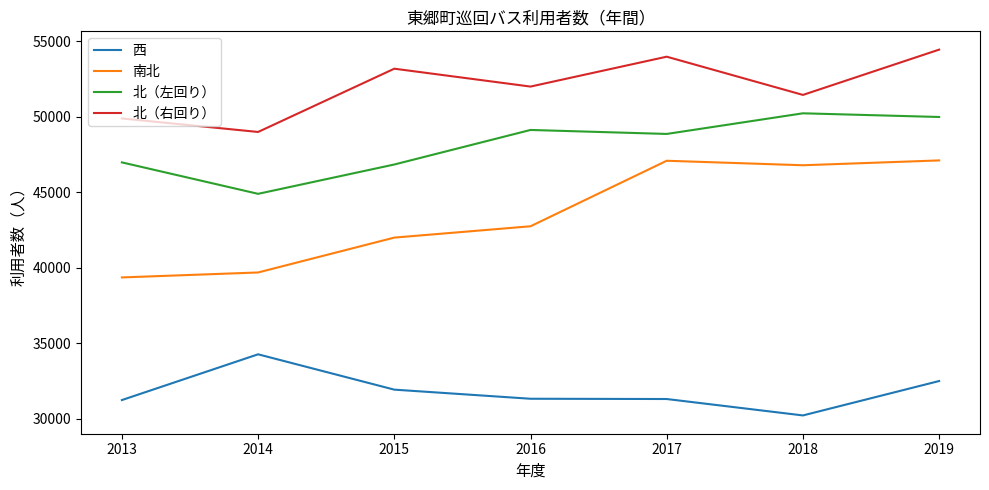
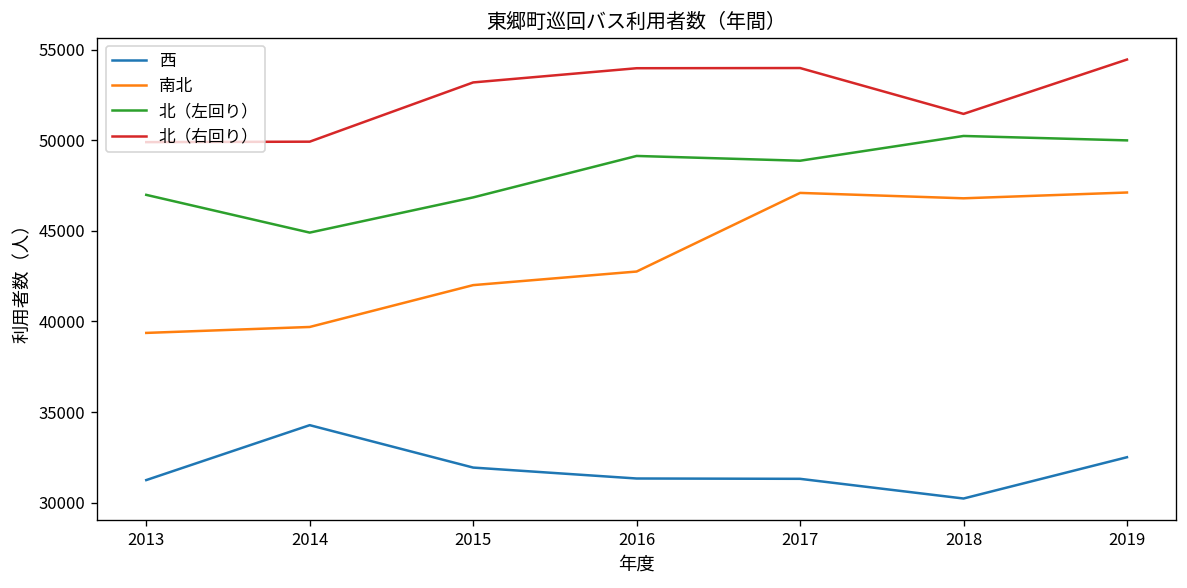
  {
    "西": {
      "2013": 31200,
      "2014": 34300,
      "2015": 31900,
      "2016": 31300,
      "2017": 31300,
      "2018": 30200,
      "2019": 32500
    },
    "南北": {
      "2013": 39400,
      "2014": 39700,
      "2015": 42000,
      "2016": 42800,
      "2017": 47100,
      "2018": 46800,
      "2019": 47100
    },
    "北（左回り）": {
      "2013": 47000,
      "2014": 44900,
      "2015": 46900,
      "2016": 49100,
      "2017": 48900,
      "2018": 50200,
      "2019": 50000
    },
    "北（右回り）": {
-     "2014": 49000,
+     "2014": 49900,
      "2015": 53200,
-     "2016": 52000,
+     "2016": 54000,
      "2017": 54000,
      "2018": 51500,
      "2019": 54500
    }
  }
